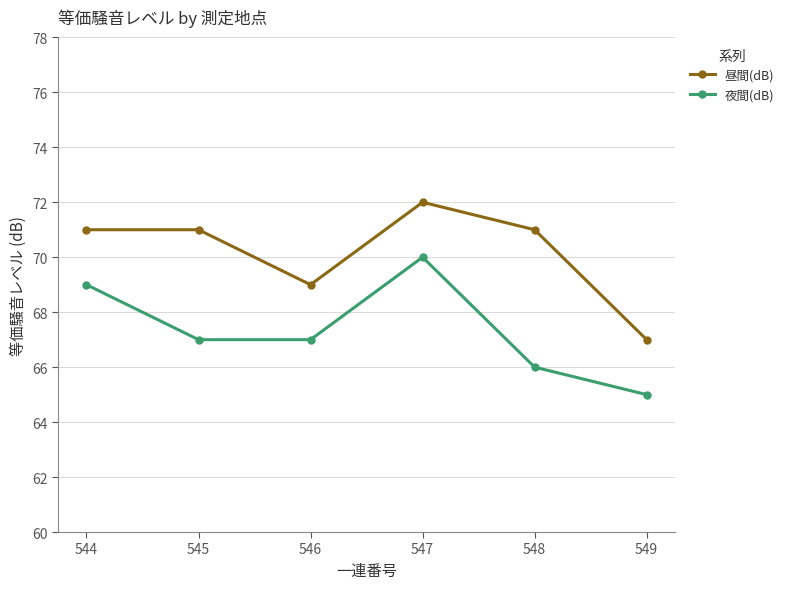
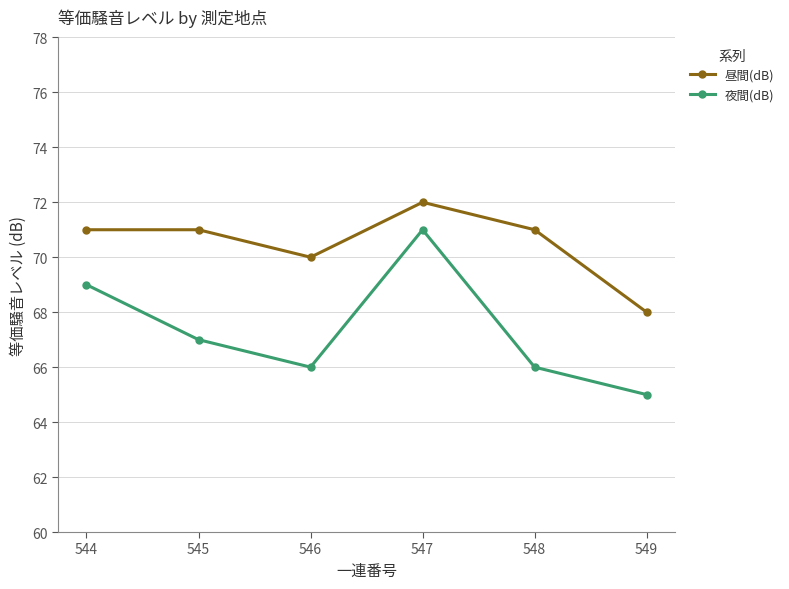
  {
    "昼間(dB)": {
      "544": 71,
      "545": 71,
-     "546": 69,
+     "546": 70,
      "547": 72,
      "548": 71,
-     "549": 67
+     "549": 68
    },
    "夜間(dB)": {
      "544": 69,
      "545": 67,
-     "546": 67,
-     "547": 70,
+     "546": 66,
+     "547": 71,
      "548": 66,
      "549": 65
    }
  }
